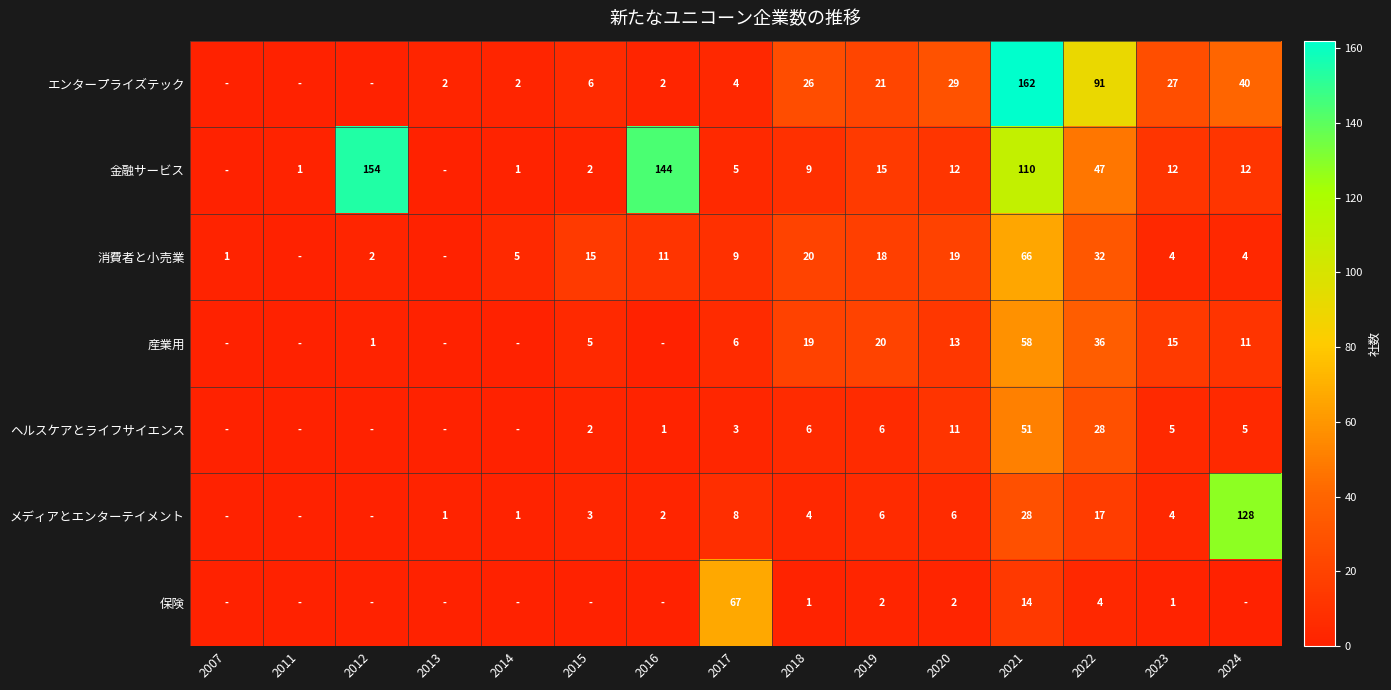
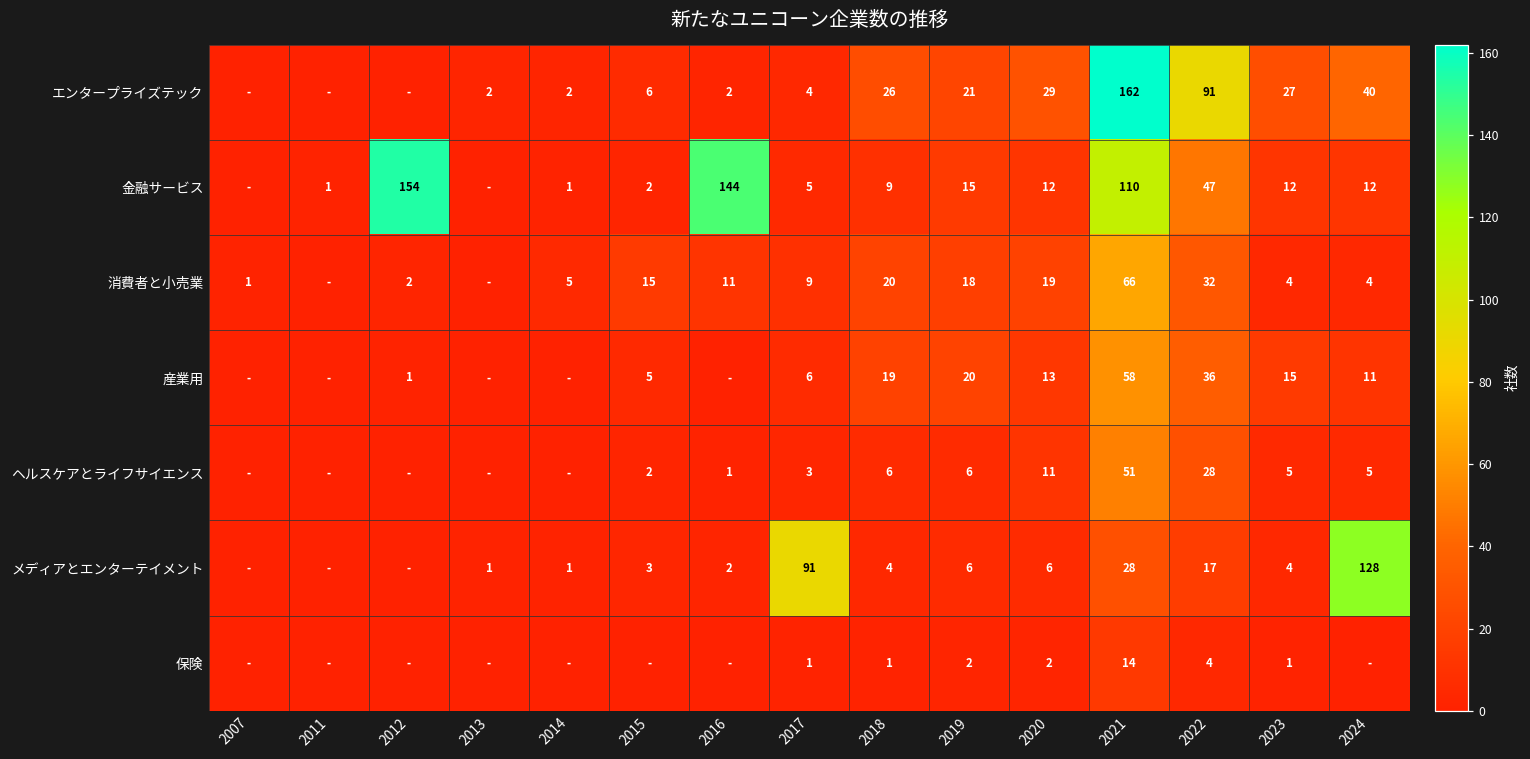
  {
    "エンタープライズテック": {
      "2013": 2,
      "2014": 2,
      "2015": 6,
      "2016": 2,
      "2017": 4,
      "2018": 26,
      "2019": 21,
      "2020": 29,
      "2021": 162,
      "2022": 91,
      "2023": 27,
      "2024": 40
    },
    "金融サービス": {
      "2011": 1,
      "2012": 154,
      "2014": 1,
      "2015": 2,
      "2016": 144,
      "2017": 5,
      "2018": 9,
      "2019": 15,
      "2020": 12,
      "2021": 110,
      "2022": 47,
      "2023": 12,
      "2024": 12
    },
    "消費者と小売業": {
      "2007": 1,
      "2012": 2,
      "2014": 5,
      "2015": 15,
      "2016": 11,
      "2017": 9,
      "2018": 20,
      "2019": 18,
      "2020": 19,
      "2021": 66,
      "2022": 32,
      "2023": 4,
      "2024": 4
    },
    "産業用": {
      "2012": 1,
      "2015": 5,
      "2017": 6,
      "2018": 19,
      "2019": 20,
      "2020": 13,
      "2021": 58,
      "2022": 36,
      "2023": 15,
      "2024": 11
    },
    "ヘルスケアとライフサイエンス": {
      "2015": 2,
      "2016": 1,
      "2017": 3,
      "2018": 6,
      "2019": 6,
      "2020": 11,
      "2021": 51,
      "2022": 28,
      "2023": 5,
      "2024": 5
    },
    "メディアとエンターテイメント": {
      "2013": 1,
      "2014": 1,
      "2015": 3,
      "2016": 2,
-     "2017": 8,
+     "2017": 91,
      "2018": 4,
      "2019": 6,
      "2020": 6,
      "2021": 28,
      "2022": 17,
      "2023": 4,
      "2024": 128
    },
    "保険": {
-     "2017": 67,
+     "2017": 1,
      "2018": 1,
      "2019": 2,
      "2020": 2,
      "2021": 14,
      "2022": 4,
      "2023": 1
    }
  }
